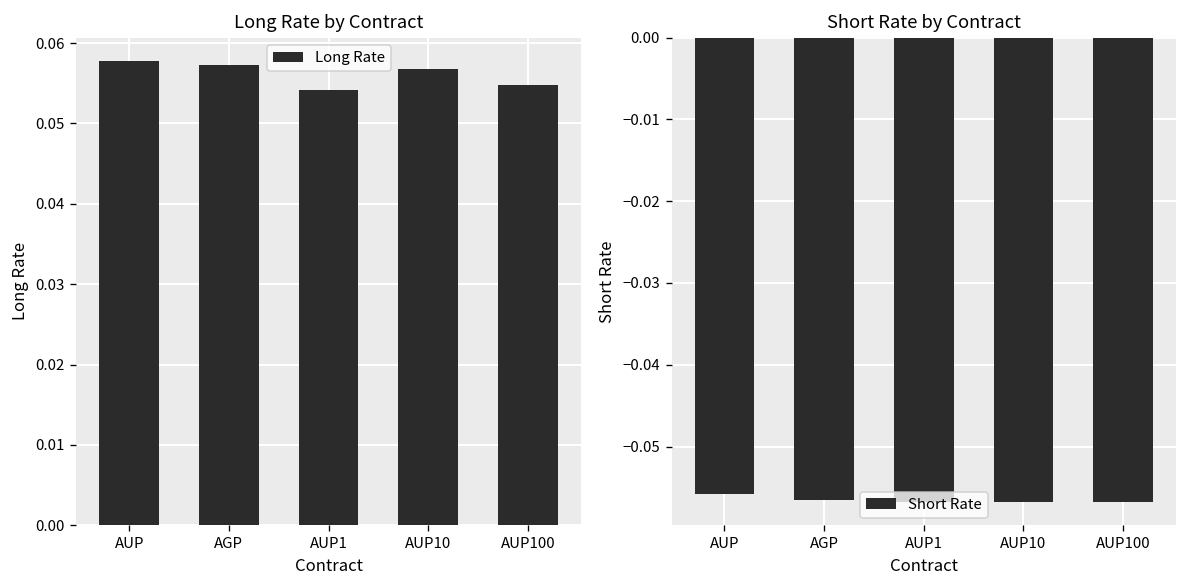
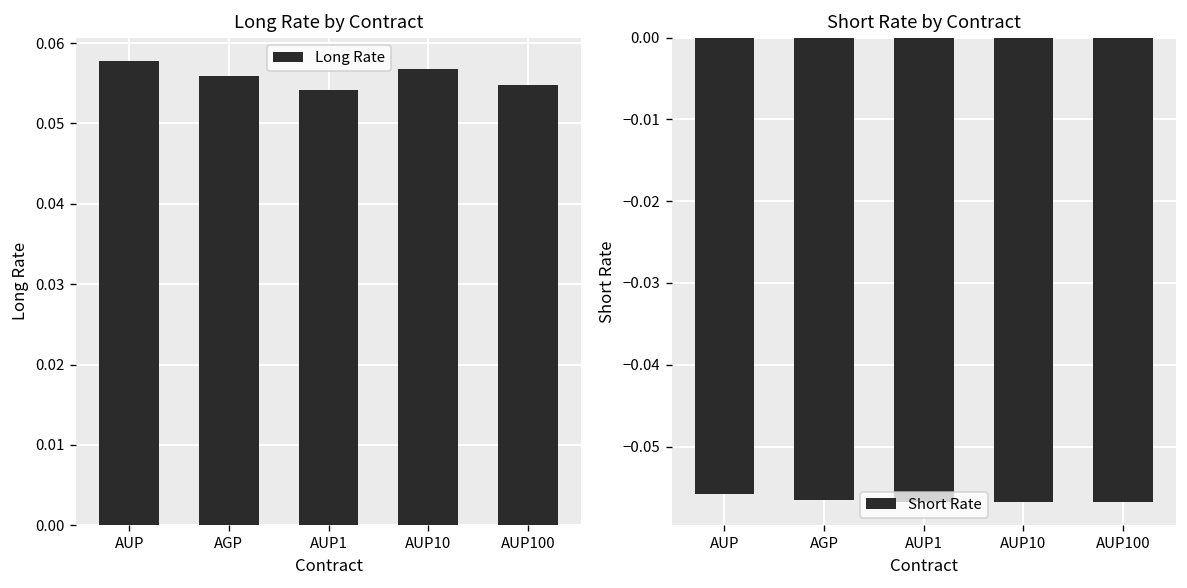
  {
    "Long Rate by Contract": {
      "AUP": 0.058,
-     "AGP": 0.057,
+     "AGP": 0.056,
      "AUP1": 0.054,
      "AUP10": 0.057,
      "AUP100": 0.055
    },
    "Short Rate by Contract": {
      "AUP": -0.056,
      "AGP": -0.057,
      "AUP10": -0.057,
      "AUP100": -0.057
    }
  }
